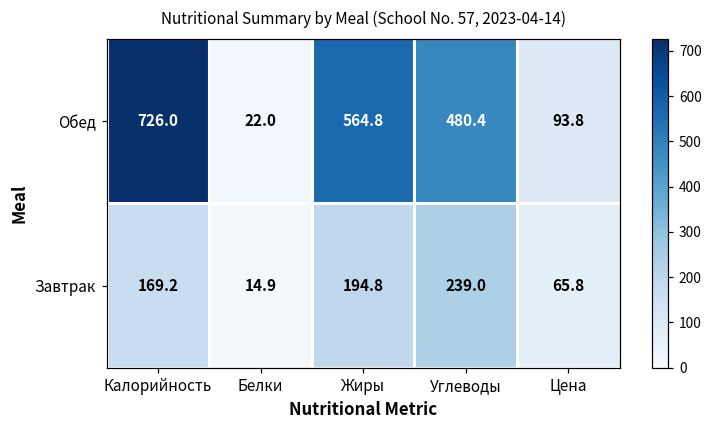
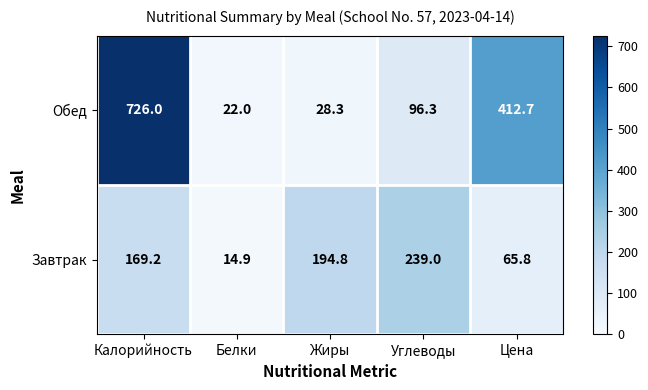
  {
    "Обед": {
      "Калорийность": 726.0,
      "Белки": 22.0,
-     "Жиры": 564.8,
-     "Углеводы": 480.4,
-     "Цена": 93.8
+     "Жиры": 28.3,
+     "Углеводы": 96.3,
+     "Цена": 412.7
    },
    "Завтрак": {
      "Калорийность": 169.2,
      "Белки": 14.9,
      "Жиры": 194.8,
      "Углеводы": 239.0,
      "Цена": 65.8
    }
  }
